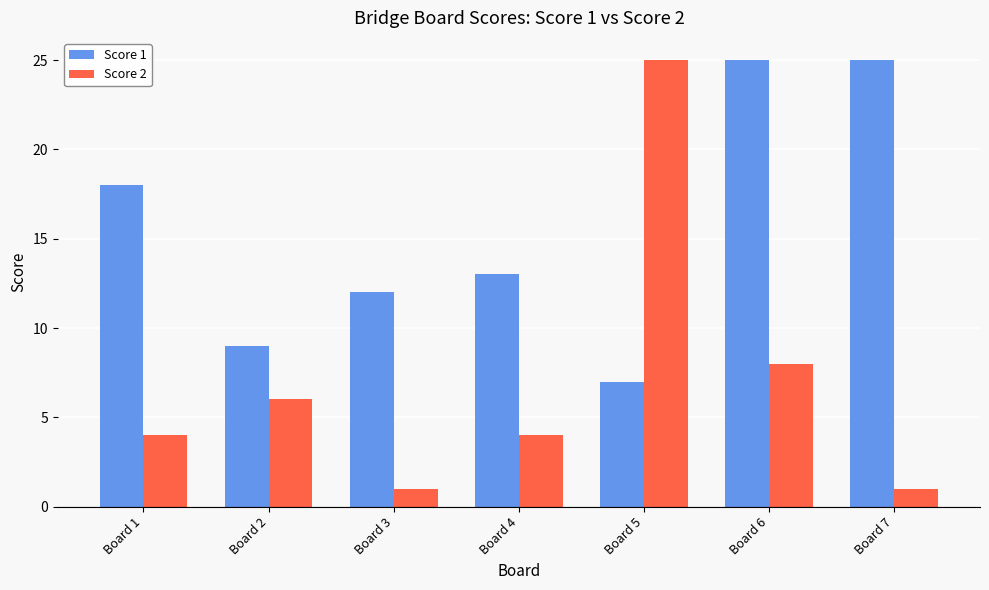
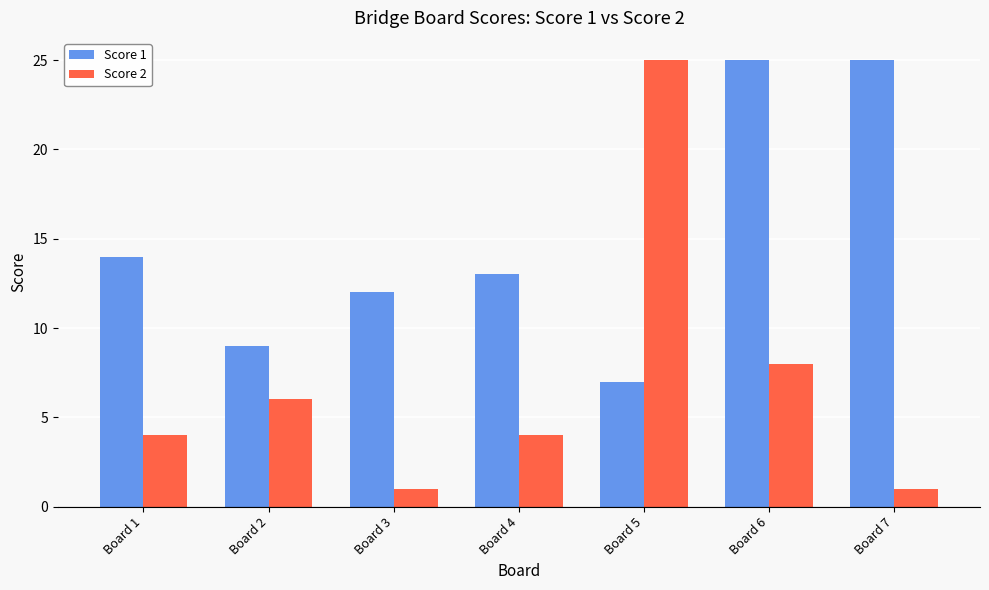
  {
    "Score 1": {
-     "Board 1": 18,
+     "Board 1": 14,
      "Board 2": 9,
      "Board 3": 12,
      "Board 4": 13,
      "Board 5": 7,
      "Board 6": 25,
      "Board 7": 25
    },
    "Score 2": {
      "Board 1": 4,
      "Board 2": 6,
      "Board 3": 1,
      "Board 4": 4,
      "Board 5": 25,
      "Board 6": 8,
      "Board 7": 1
    }
  }
